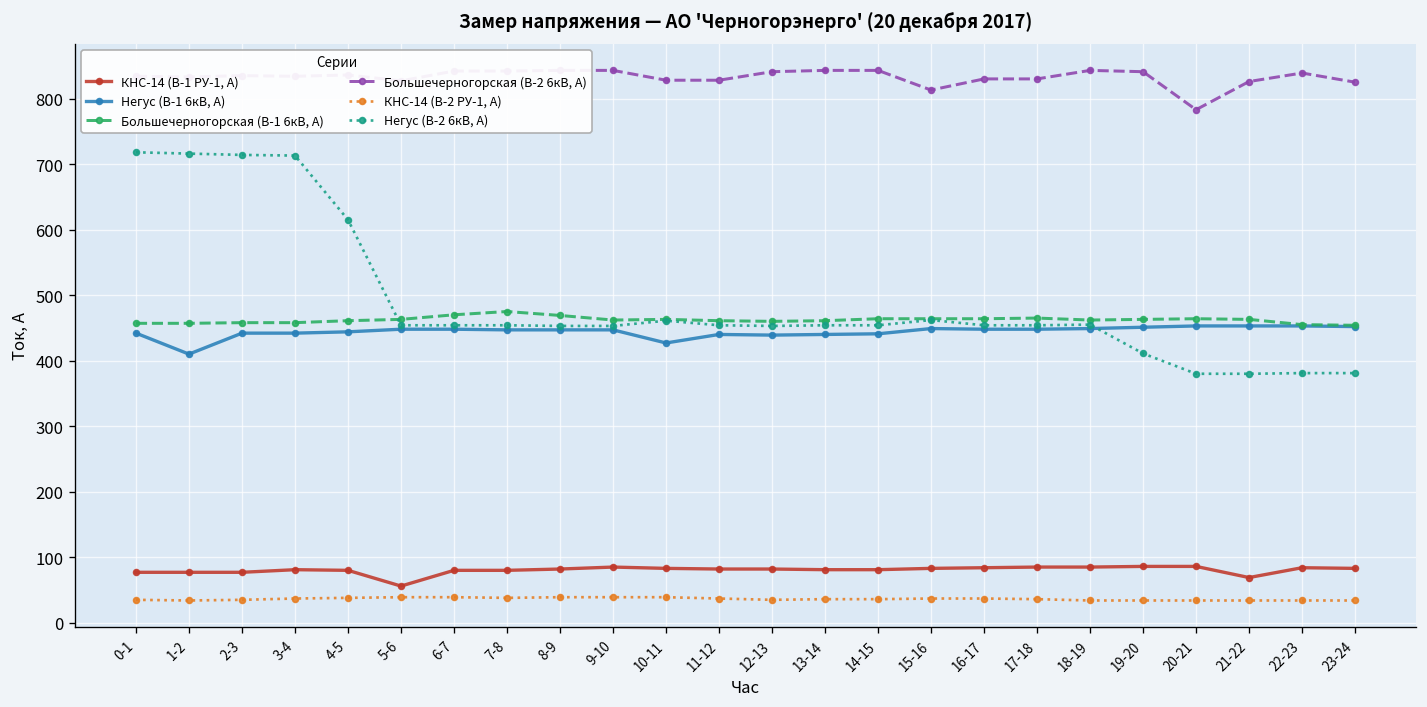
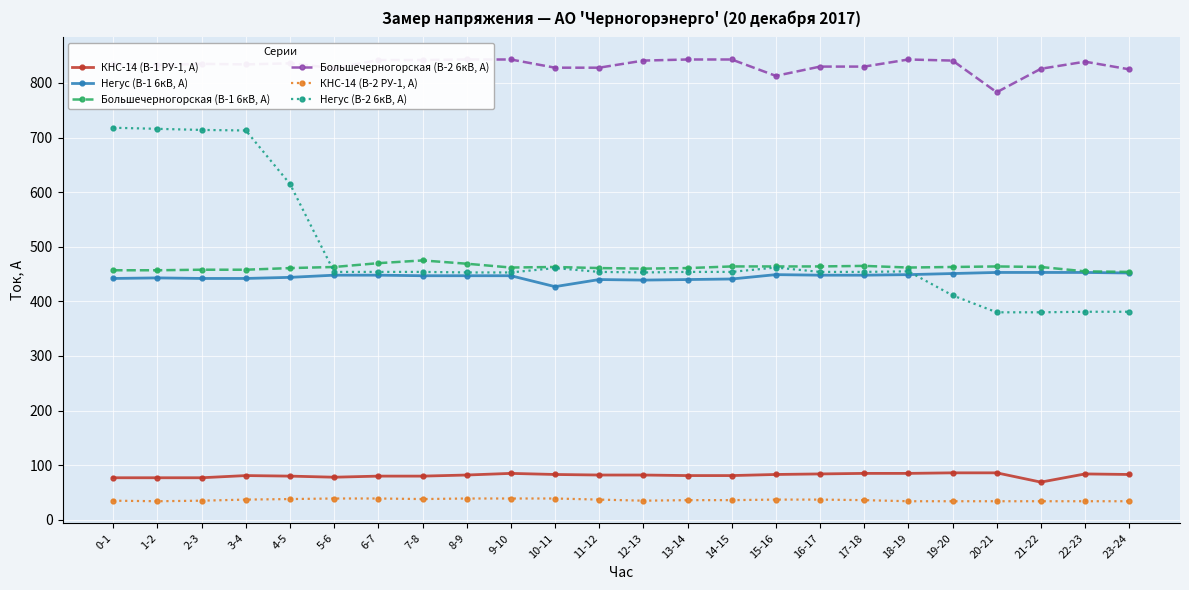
  {
    "КНС-14 (В-1 РУ-1, А)": {
      "0-1": 80,
      "1-2": 80,
      "2-3": 80,
      "3-4": 80,
      "4-5": 80,
-     "5-6": 60,
+     "5-6": 80,
      "6-7": 80,
      "7-8": 80,
      "8-9": 80,
      "9-10": 90,
      "10-11": 80,
      "11-12": 80,
      "12-13": 80,
      "13-14": 80,
      "14-15": 80,
      "15-16": 80,
      "16-17": 80,
      "17-18": 90,
      "18-19": 90,
      "19-20": 90,
      "20-21": 90,
      "21-22": 70,
      "22-23": 80,
      "23-24": 80
    },
    "Негус (В-1 6кВ, А)": {
      "0-1": 440,
-     "1-2": 410,
+     "1-2": 440,
      "2-3": 440,
      "3-4": 440,
      "4-5": 440,
      "5-6": 450,
      "6-7": 450,
      "7-8": 450,
      "8-9": 450,
      "9-10": 450,
      "10-11": 430,
      "11-12": 440,
      "12-13": 440,
      "13-14": 440,
      "14-15": 440,
      "15-16": 450,
      "16-17": 450,
      "17-18": 450,
      "18-19": 450,
      "19-20": 450,
      "20-21": 450,
      "21-22": 450
    },
    "Большечерногорская (В-2 6кВ, А)": {
      "9-10": 840,
      "10-11": 830,
      "11-12": 830,
      "12-13": 840,
      "13-14": 840,
      "14-15": 840,
      "15-16": 810,
      "16-17": 830,
      "17-18": 830,
      "18-19": 840,
      "19-20": 840,
      "20-21": 780,
      "21-22": 830,
      "22-23": 840,
      "23-24": 830
    },
    "КНС-14 (В-2 РУ-1, А)": {
      "0-1": 40,
      "1-2": 30,
      "2-3": 40,
      "3-4": 40,
      "4-5": 40,
      "5-6": 40,
      "6-7": 40,
      "7-8": 40,
      "8-9": 40,
      "9-10": 40,
      "10-11": 40,
      "11-12": 40,
      "12-13": 40,
      "13-14": 40,
      "14-15": 40,
      "15-16": 40,
      "16-17": 40,
      "17-18": 40,
      "18-19": 30,
      "19-20": 30,
      "20-21": 30,
      "21-22": 30,
      "22-23": 30,
      "23-24": 30
    }
  }
